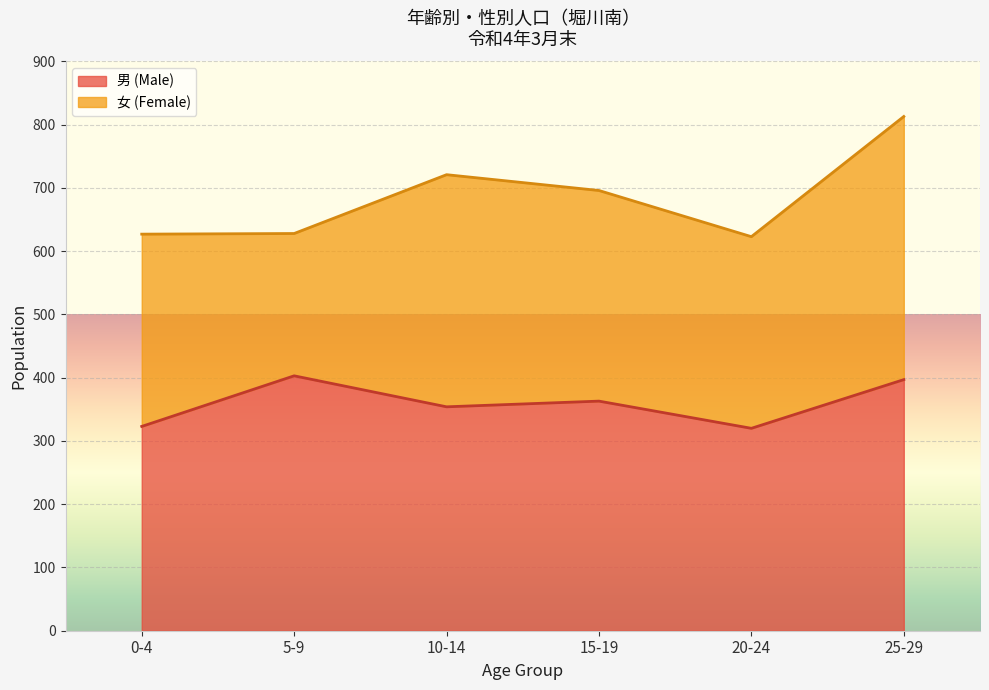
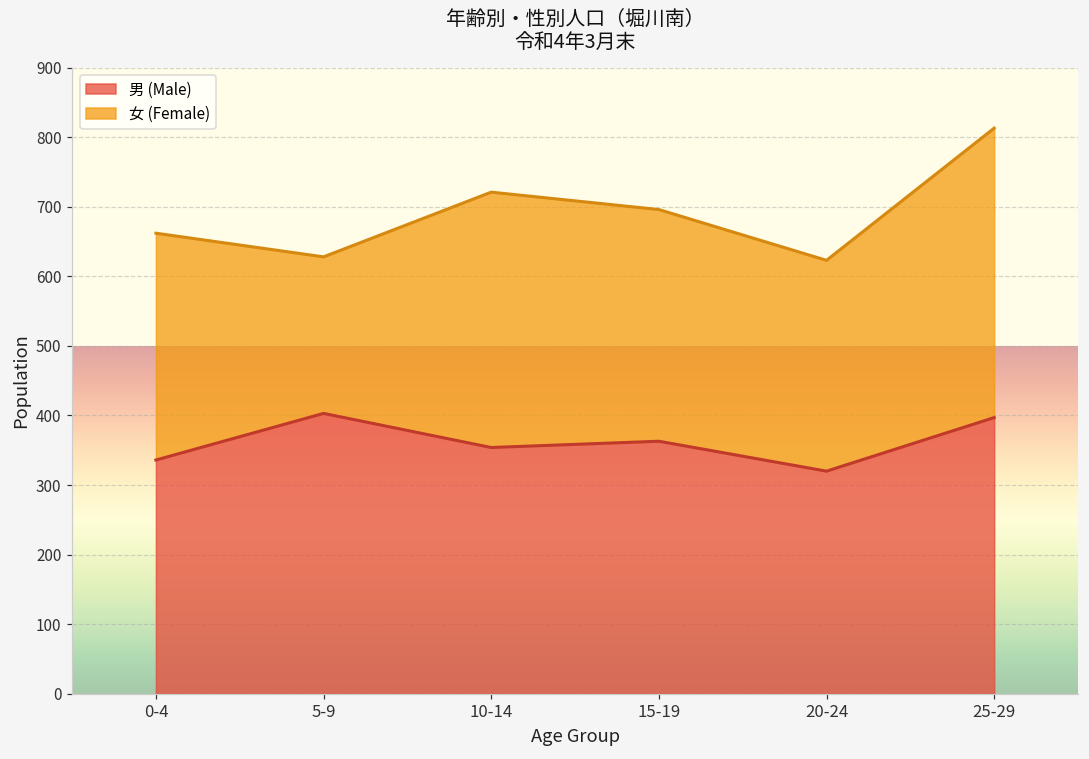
  {
    "男 (Male)": {
-     "0-4": 320,
+     "0-4": 340,
      "5-9": 400,
      "10-14": 350,
      "15-19": 360,
      "20-24": 320,
      "25-29": 400
    },
    "女 (Female)": {
-     "0-4": 300,
+     "0-4": 330,
      "5-9": 230,
      "10-14": 370,
      "15-19": 330,
      "20-24": 300,
      "25-29": 420
    }
  }
